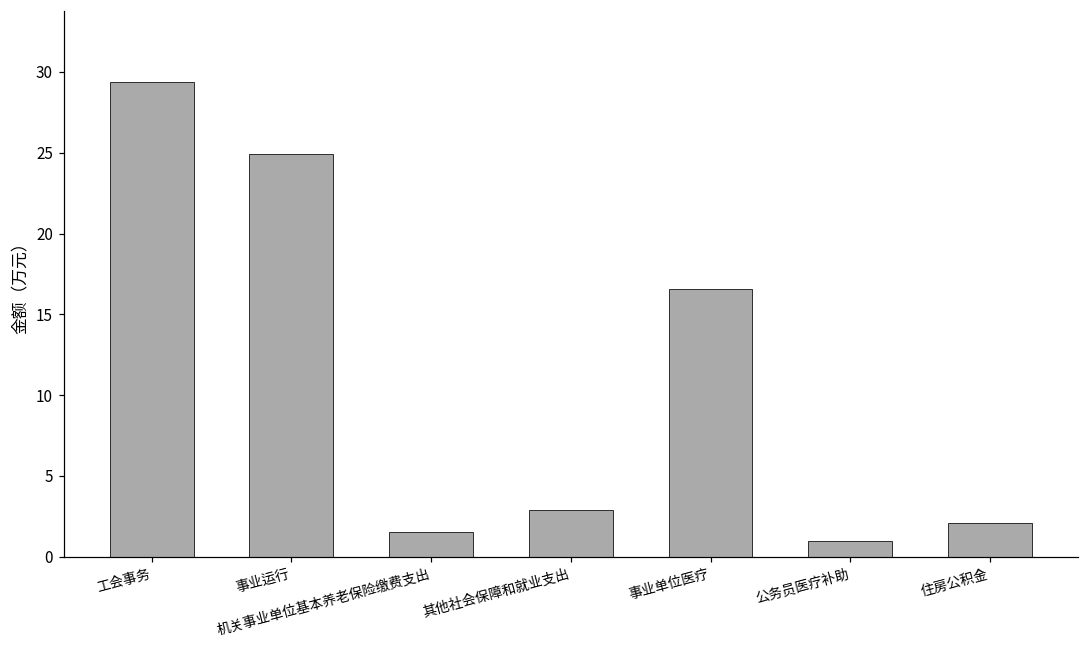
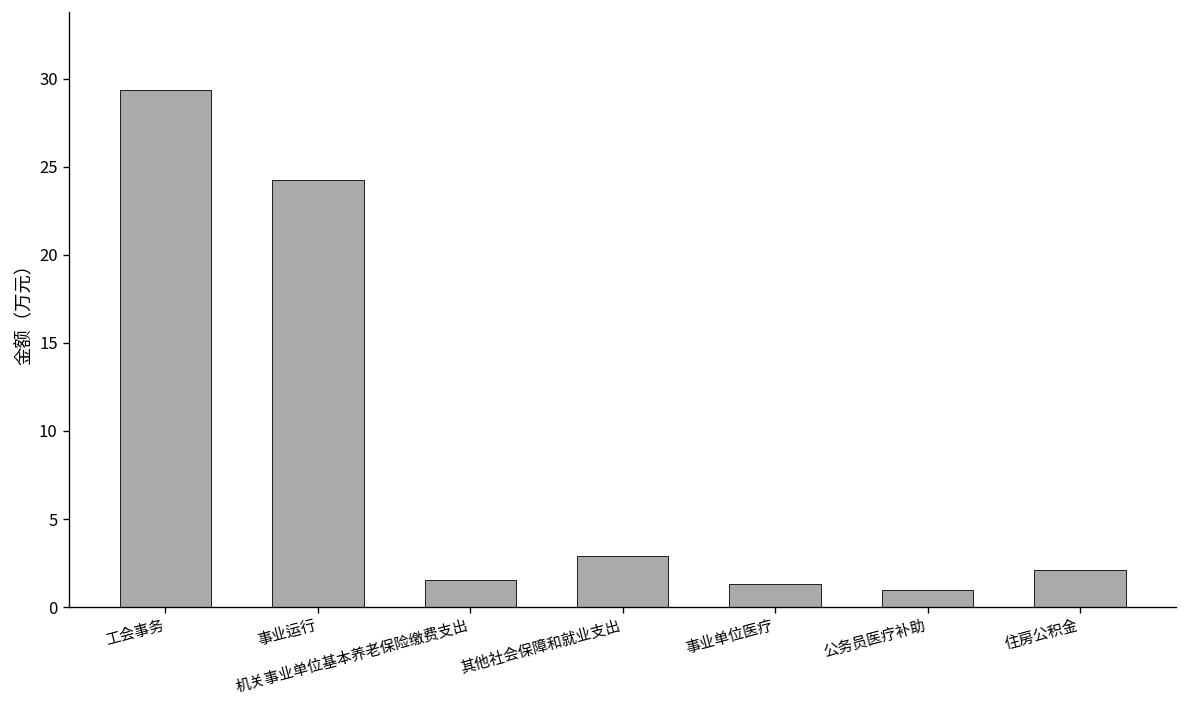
  {
    "工会事务": 29.4,
-   "事业运行": 25.0,
+   "事业运行": 24.2,
    "机关事业单位基本养老保险缴费支出": 1.5,
    "其他社会保障和就业支出": 2.9,
-   "事业单位医疗": 16.6,
+   "事业单位医疗": 1.3,
    "公务员医疗补助": 1.0,
    "住房公积金": 2.1
  }
